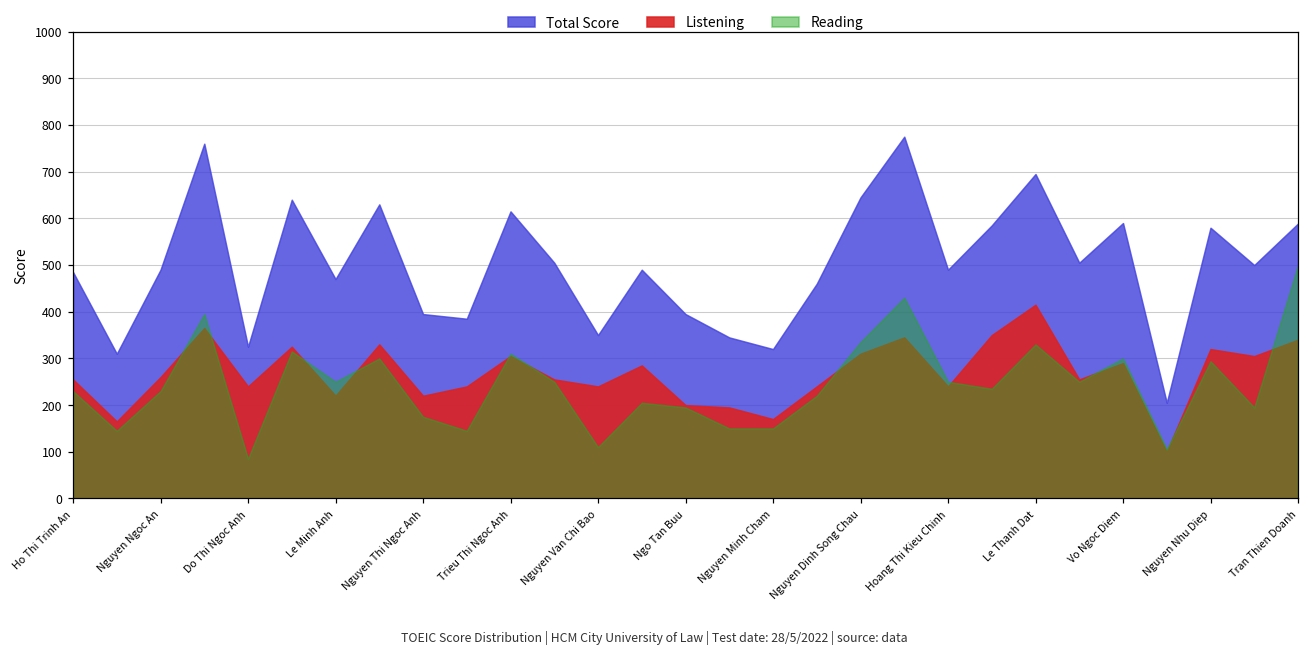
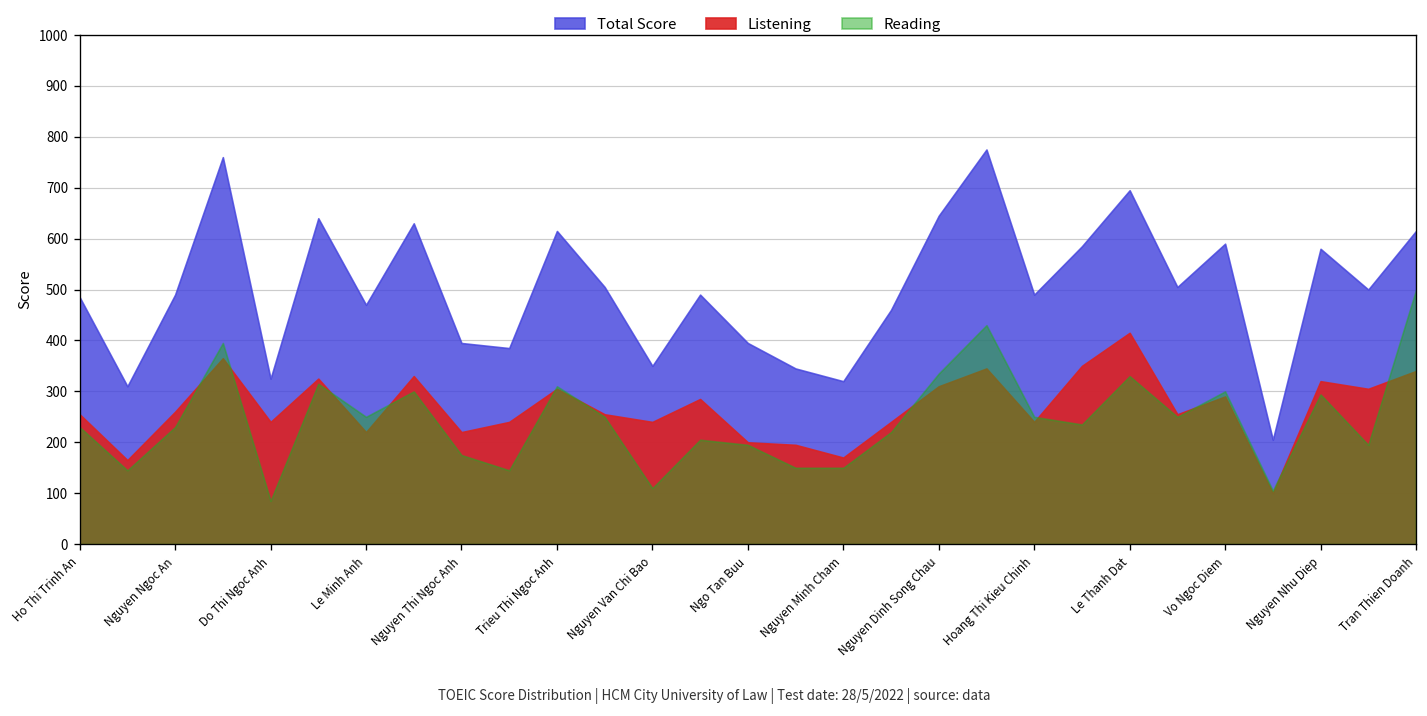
  {
    "Total Score": {
      "Ho Thi Trinh An": 490,
      "Nguyen Ngoc An": 490,
      "Do Thi Ngoc Anh": 330,
      "Le Minh Anh": 470,
      "Nguyen Thi Ngoc Anh": 400,
      "Trieu Thi Ngoc Anh": 620,
      "Nguyen Van Chi Bao": 350,
      "Ngo Tan Buu": 400,
      "Nguyen Minh Cham": 320,
      "Nguyen Dinh Song Chau": 650,
      "Hoang Thi Kieu Chinh": 490,
      "Le Thanh Dat": 700,
      "Vo Ngoc Diem": 590,
      "Nguyen Nhu Diep": 580,
-     "Tran Thien Doanh": 590
+     "Tran Thien Doanh": 620
    },
    "Listening": {
      "Ho Thi Trinh An": 260,
      "Nguyen Ngoc An": 260,
      "Do Thi Ngoc Anh": 240,
      "Le Minh Anh": 220,
      "Nguyen Thi Ngoc Anh": 220,
      "Nguyen Van Chi Bao": 240,
      "Nguyen Minh Cham": 170,
      "Nguyen Dinh Song Chau": 310,
      "Hoang Thi Kieu Chinh": 240,
      "Le Thanh Dat": 420,
      "Vo Ngoc Diem": 290,
      "Nguyen Nhu Diep": 320,
      "Tran Thien Doanh": 340
    },
    "Reading": {
      "Ho Thi Trinh An": 230,
      "Nguyen Ngoc An": 230,
      "Do Thi Ngoc Anh": 90,
      "Le Minh Anh": 250,
      "Nguyen Thi Ngoc Anh": 180,
      "Nguyen Van Chi Bao": 110,
      "Nguyen Minh Cham": 150,
      "Nguyen Dinh Song Chau": 340,
      "Hoang Thi Kieu Chinh": 250,
      "Le Thanh Dat": 330,
      "Vo Ngoc Diem": 300,
      "Nguyen Nhu Diep": 290,
      "Tran Thien Doanh": 500
    }
  }
